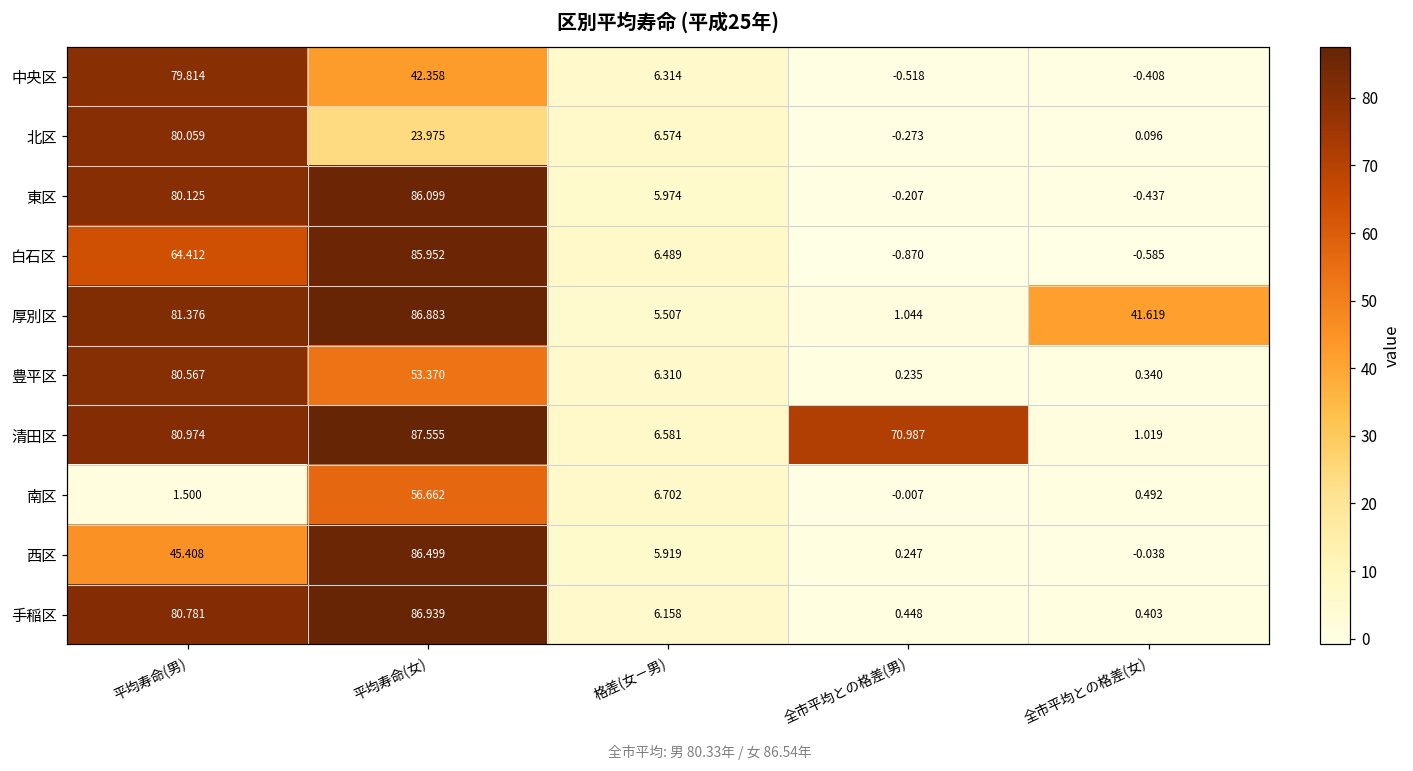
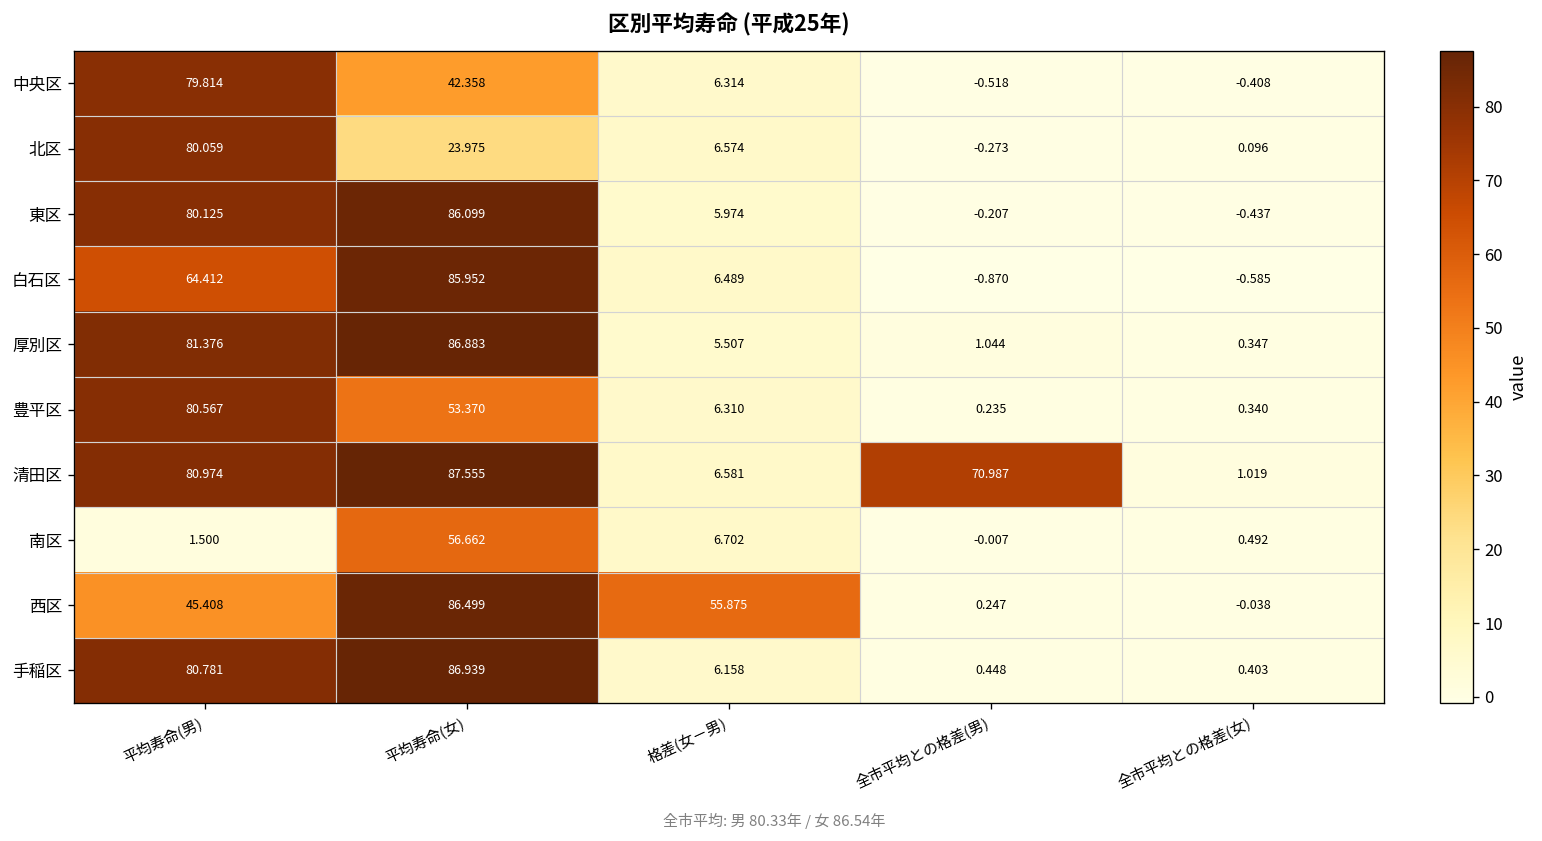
  {
    "中央区": {
      "平均寿命(男)": 79.814,
      "平均寿命(女)": 42.358,
      "格差(女－男)": 6.314,
      "全市平均との格差(男)": -0.518,
      "全市平均との格差(女)": -0.408
    },
    "北区": {
      "平均寿命(男)": 80.059,
      "平均寿命(女)": 23.975,
      "格差(女－男)": 6.574,
      "全市平均との格差(男)": -0.273,
      "全市平均との格差(女)": 0.096
    },
    "東区": {
      "平均寿命(男)": 80.125,
      "平均寿命(女)": 86.099,
      "格差(女－男)": 5.974,
      "全市平均との格差(男)": -0.207,
      "全市平均との格差(女)": -0.437
    },
    "白石区": {
      "平均寿命(男)": 64.412,
      "平均寿命(女)": 85.952,
      "格差(女－男)": 6.489,
      "全市平均との格差(男)": -0.870,
      "全市平均との格差(女)": -0.585
    },
    "厚別区": {
      "平均寿命(男)": 81.376,
      "平均寿命(女)": 86.883,
      "格差(女－男)": 5.507,
      "全市平均との格差(男)": 1.044,
-     "全市平均との格差(女)": 41.619
+     "全市平均との格差(女)": 0.347
    },
    "豊平区": {
      "平均寿命(男)": 80.567,
      "平均寿命(女)": 53.370,
      "格差(女－男)": 6.310,
      "全市平均との格差(男)": 0.235,
      "全市平均との格差(女)": 0.340
    },
    "清田区": {
      "平均寿命(男)": 80.974,
      "平均寿命(女)": 87.555,
      "格差(女－男)": 6.581,
      "全市平均との格差(男)": 70.987,
      "全市平均との格差(女)": 1.019
    },
    "南区": {
      "平均寿命(男)": 1.500,
      "平均寿命(女)": 56.662,
      "格差(女－男)": 6.702,
      "全市平均との格差(男)": -0.007,
      "全市平均との格差(女)": 0.492
    },
    "西区": {
      "平均寿命(男)": 45.408,
      "平均寿命(女)": 86.499,
-     "格差(女－男)": 5.919,
+     "格差(女－男)": 55.875,
      "全市平均との格差(男)": 0.247,
      "全市平均との格差(女)": -0.038
    },
    "手稲区": {
      "平均寿命(男)": 80.781,
      "平均寿命(女)": 86.939,
      "格差(女－男)": 6.158,
      "全市平均との格差(男)": 0.448,
      "全市平均との格差(女)": 0.403
    }
  }
